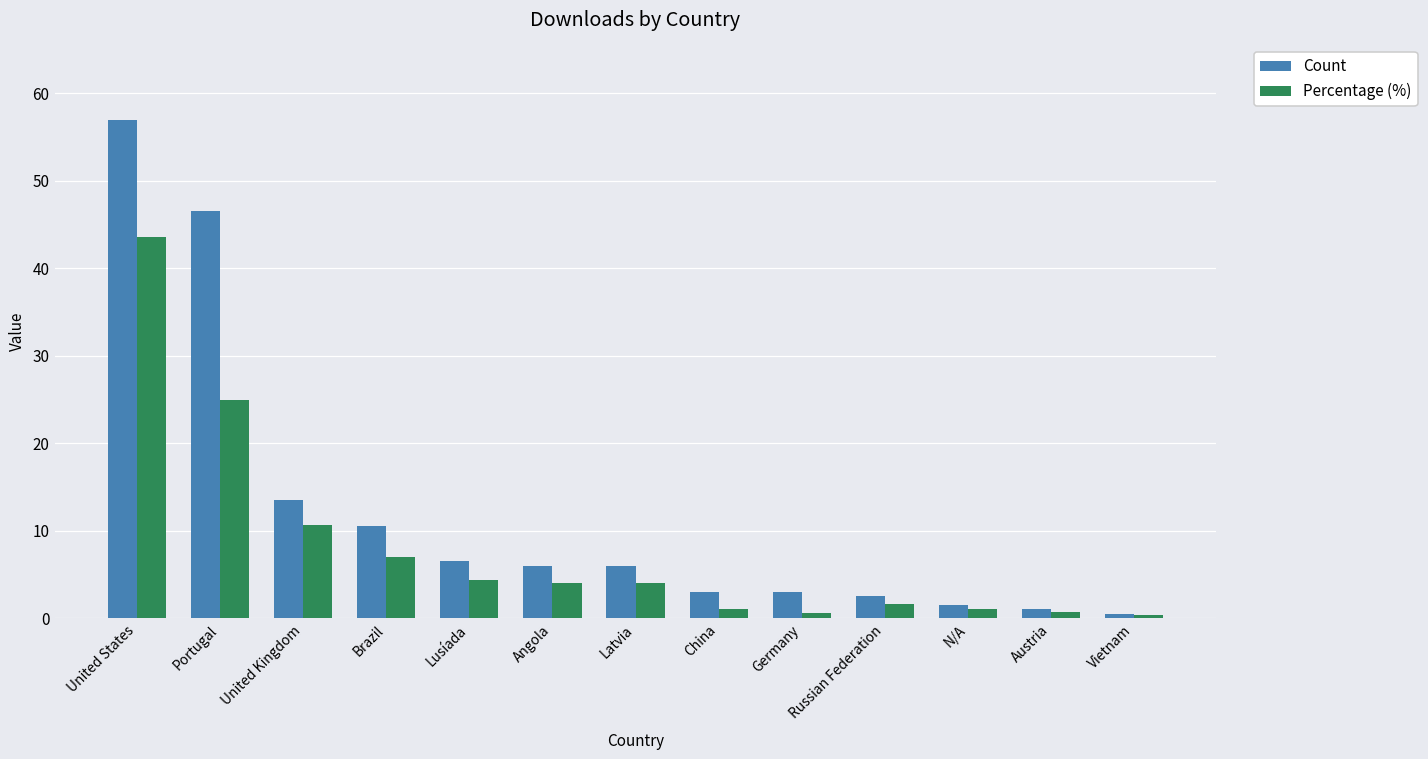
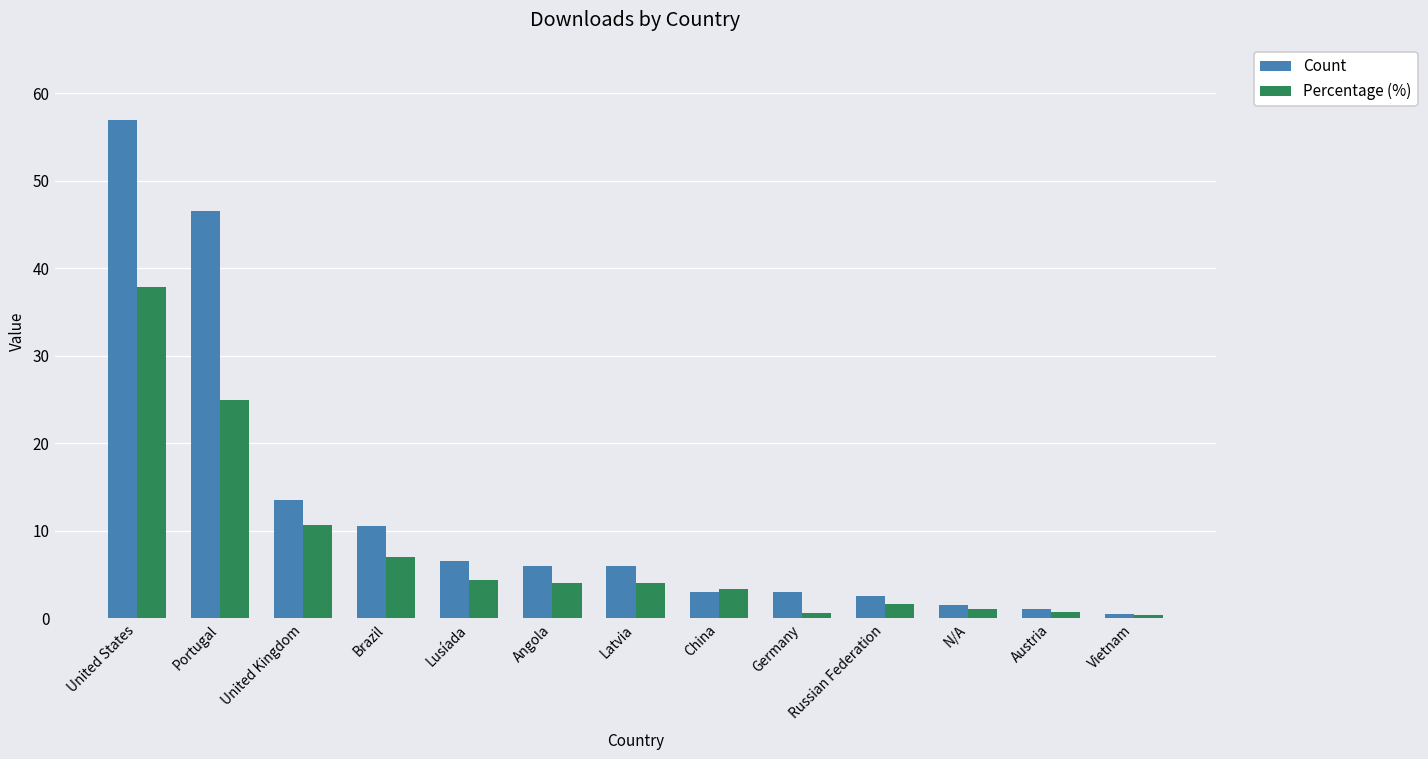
  {
    "Count": {
      "United States": 57,
      "Portugal": 47,
      "United Kingdom": 14,
      "Brazil": 11,
      "Lusíada": 7,
      "Angola": 6,
      "Latvia": 6,
      "China": 3,
      "Germany": 3,
      "Russian Federation": 3,
      "N/A": 2,
      "Austria": 1,
      "Vietnam": 1
    },
    "Percentage (%)": {
-     "United States": 44,
+     "United States": 38,
      "Portugal": 25,
      "United Kingdom": 11,
      "Brazil": 7,
      "Lusíada": 4,
      "Angola": 4,
      "Latvia": 4,
-     "China": 1,
+     "China": 3,
      "Germany": 1,
      "Russian Federation": 2,
      "N/A": 1,
      "Austria": 1,
      "Vietnam": 0
    }
  }
